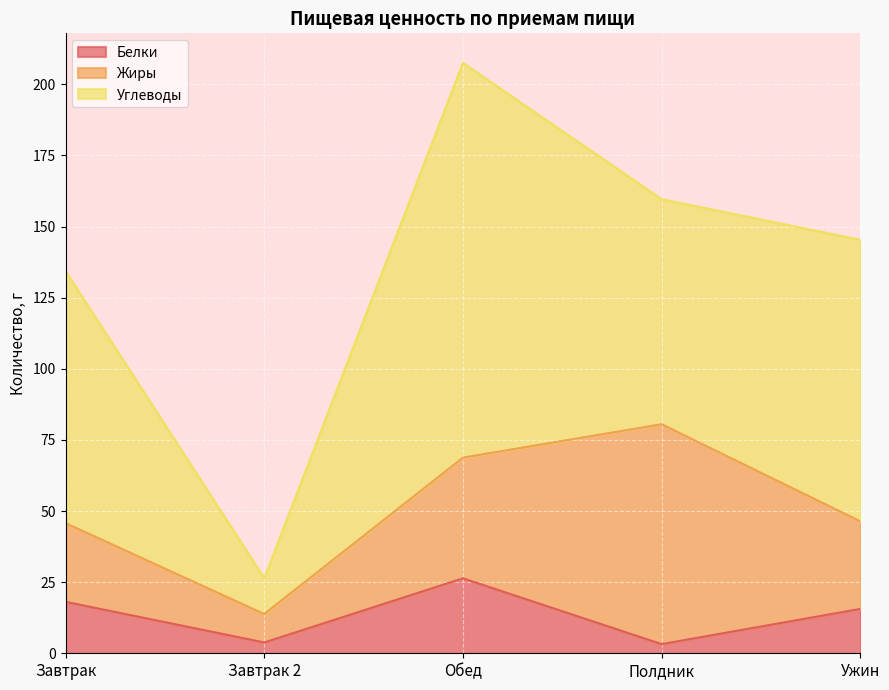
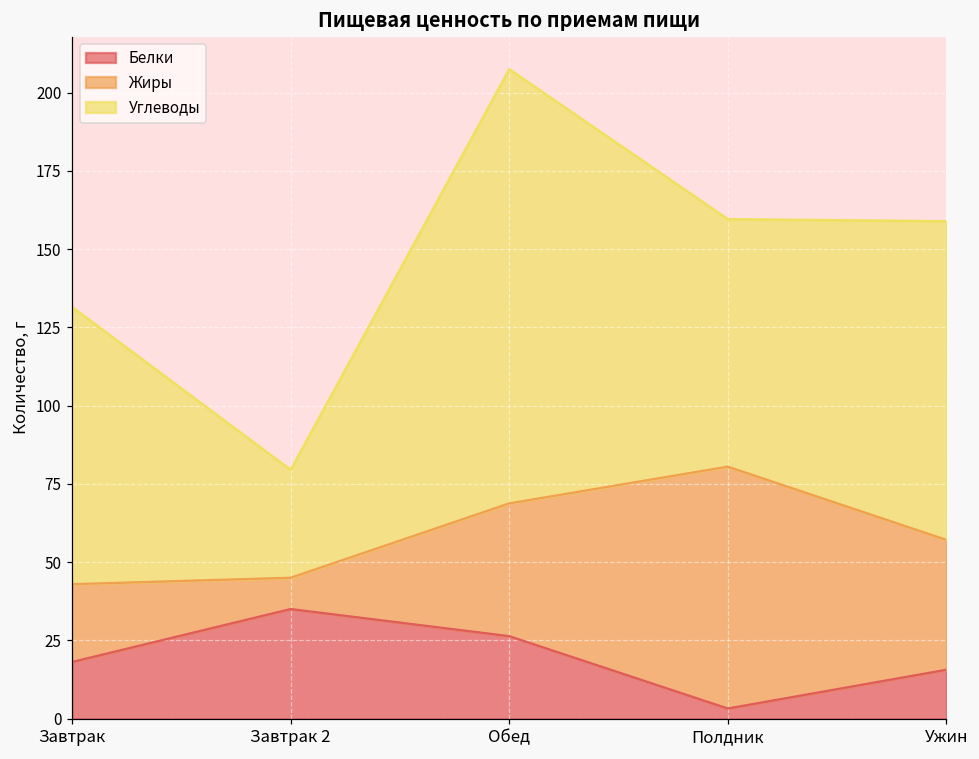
  {
    "Белки": {
      "Завтрак": 18,
-     "Завтрак 2": 4,
+     "Завтрак 2": 35,
      "Обед": 26,
      "Полдник": 3,
      "Ужин": 16
    },
    "Жиры": {
-     "Завтрак": 28,
+     "Завтрак": 25,
      "Завтрак 2": 10,
      "Обед": 42,
      "Полдник": 77,
-     "Ужин": 31
+     "Ужин": 42
    },
    "Углеводы": {
      "Завтрак": 89,
-     "Завтрак 2": 13,
+     "Завтрак 2": 35,
      "Обед": 139,
      "Полдник": 79,
-     "Ужин": 99
+     "Ужин": 102
    }
  }
